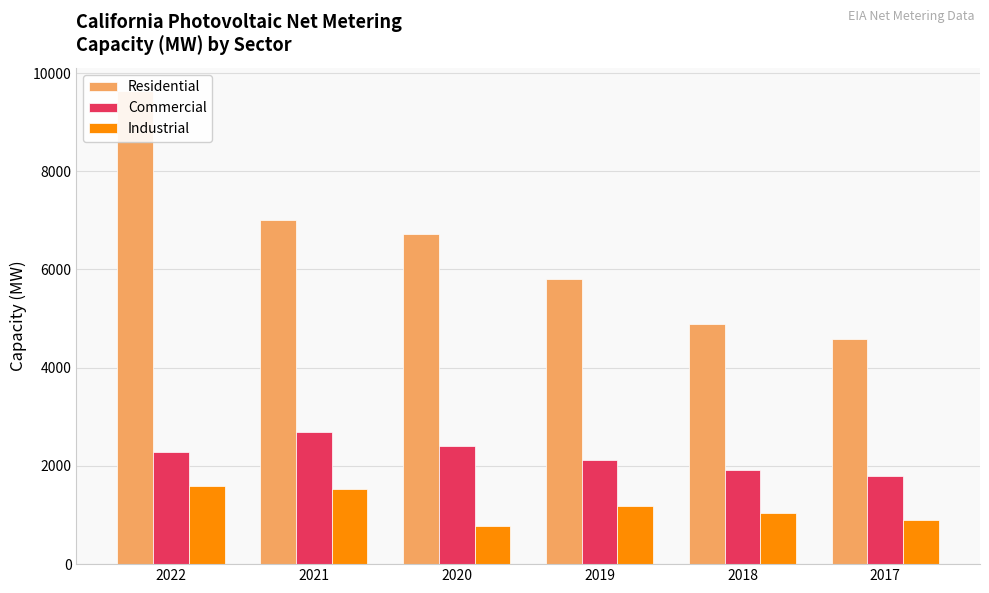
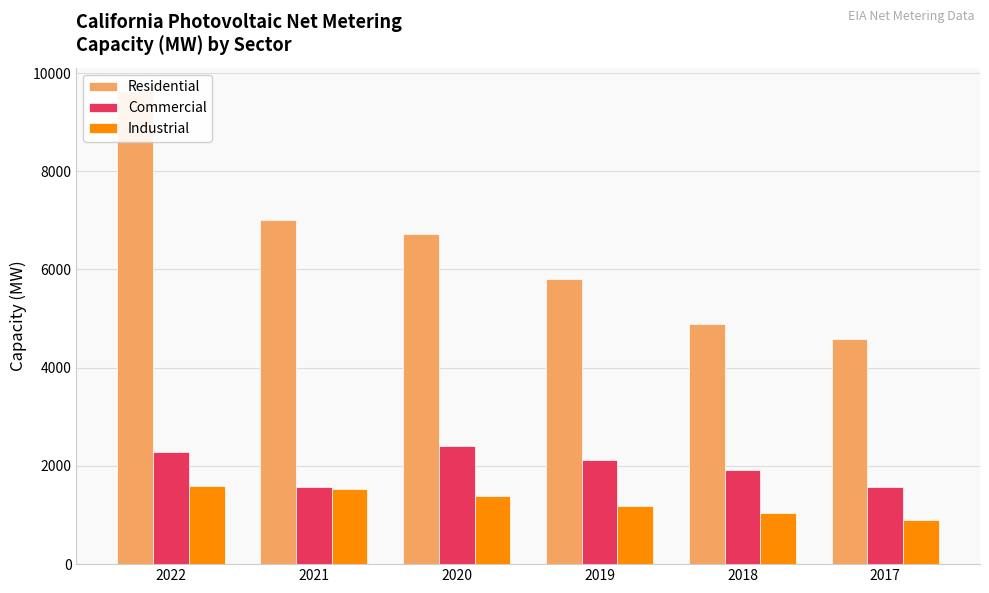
  {
    "Residential": {
      "2021": 7000,
      "2020": 6700,
      "2019": 5800,
      "2018": 4900,
      "2017": 4600
    },
    "Commercial": {
      "2022": 2300,
-     "2021": 2700,
+     "2021": 1600,
      "2020": 2400,
      "2019": 2100,
      "2018": 1900,
-     "2017": 1800
+     "2017": 1600
    },
    "Industrial": {
      "2022": 1600,
      "2021": 1500,
-     "2020": 800,
+     "2020": 1400,
      "2019": 1200,
      "2018": 1000,
      "2017": 900
    }
  }
